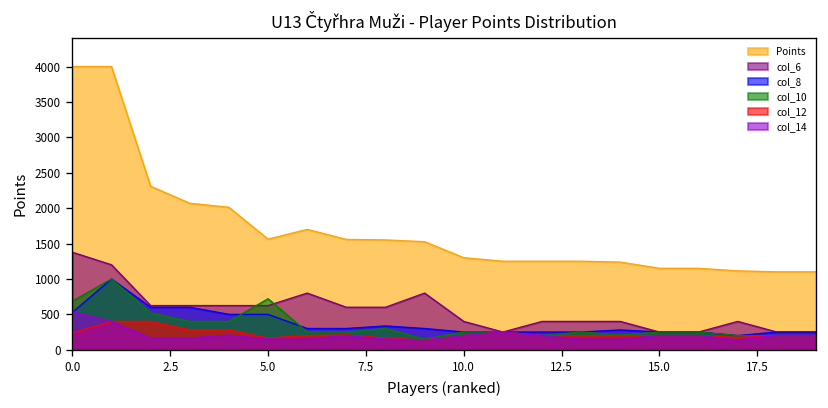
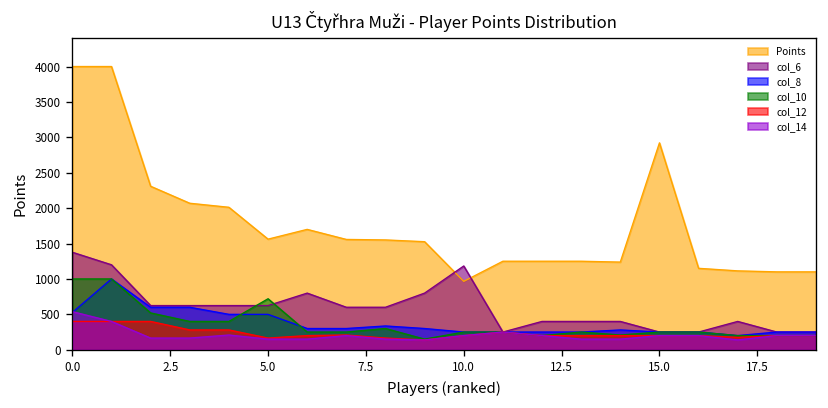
  {
    "Points": {
      "0.0": 4000,
      "5.0": 1600,
-     "10.0": 1300,
-     "15.0": 1200
+     "10.0": 1000,
+     "15.0": 2900
    },
    "col_6": {
      "0.0": 1400,
      "5.0": 600,
-     "10.0": 400
+     "10.0": 1200
    },
    "col_8": {
      "5.0": 500
    },
    "col_10": {
-     "0.0": 700,
+     "0.0": 1000,
      "5.0": 700
    },
    "col_12": {
-     "0.0": 200
+     "0.0": 400
    }
  }
